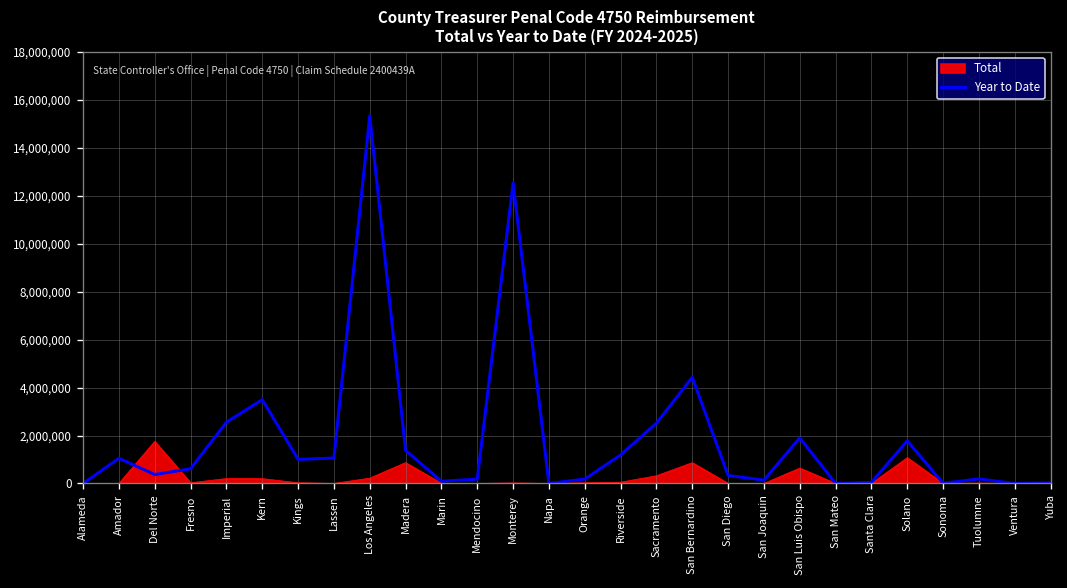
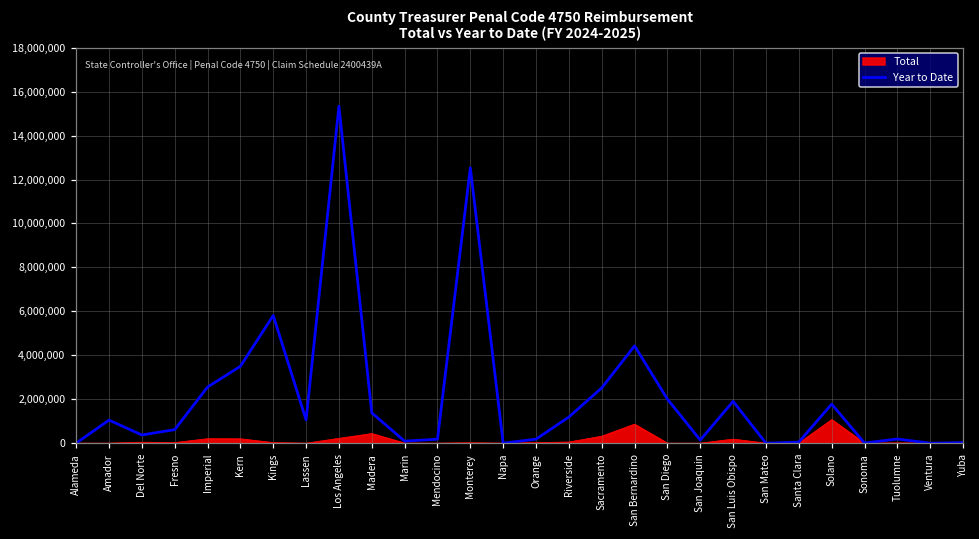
  {
    "Total": {
      "Amador": "0",
-     "Del Norte": "1,800,000",
+     "Del Norte": "0",
      "Fresno": "0",
      "Imperial": "200,000",
      "Kern": "200,000",
      "Kings": "0",
      "Lassen": "0",
      "Los Angeles": "200,000",
-     "Madera": "900,000",
+     "Madera": "400,000",
      "Mendocino": "0",
      "Monterey": "0",
      "Orange": "0",
      "Riverside": "100,000",
      "Sacramento": "300,000",
      "San Bernardino": "900,000",
      "San Diego": "0",
      "San Joaquin": "0",
-     "San Luis Obispo": "600,000",
+     "San Luis Obispo": "200,000",
      "Solano": "1,100,000",
      "Tuolumne": "0"
    },
    "Year to Date": {
      "Amador": "1,100,000",
      "Del Norte": "400,000",
      "Fresno": "600,000",
      "Imperial": "2,600,000",
      "Kern": "3,500,000",
-     "Kings": "1,000,000",
+     "Kings": "5,800,000",
      "Lassen": "1,100,000",
      "Los Angeles": "15,300,000",
      "Madera": "1,400,000",
      "Mendocino": "200,000",
      "Monterey": "12,500,000",
      "Orange": "200,000",
      "Riverside": "1,200,000",
      "Sacramento": "2,500,000",
      "San Bernardino": "4,400,000",
-     "San Diego": "300,000",
+     "San Diego": "2,000,000",
      "San Joaquin": "100,000",
      "San Luis Obispo": "1,900,000",
      "Solano": "1,800,000",
      "Tuolumne": "200,000"
    }
  }
